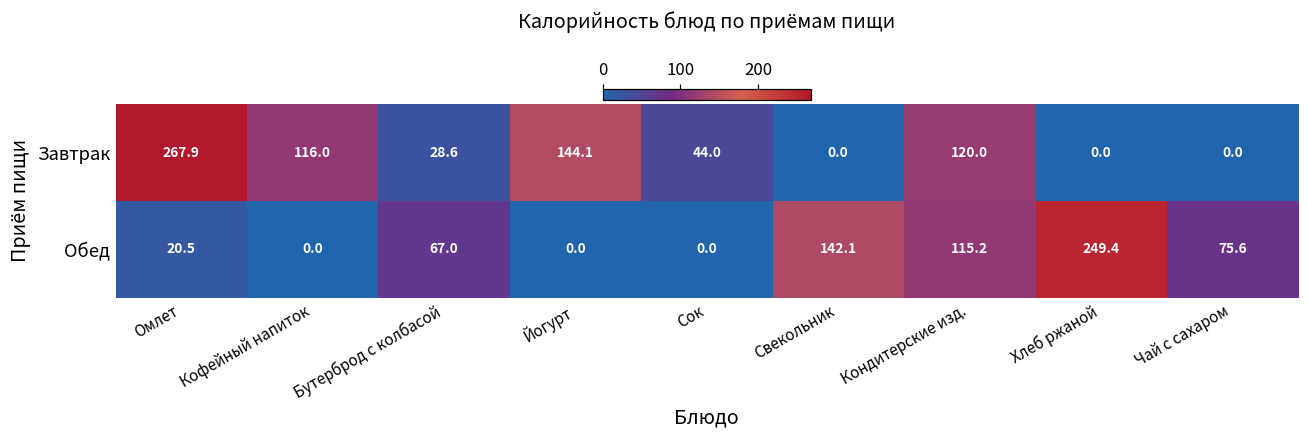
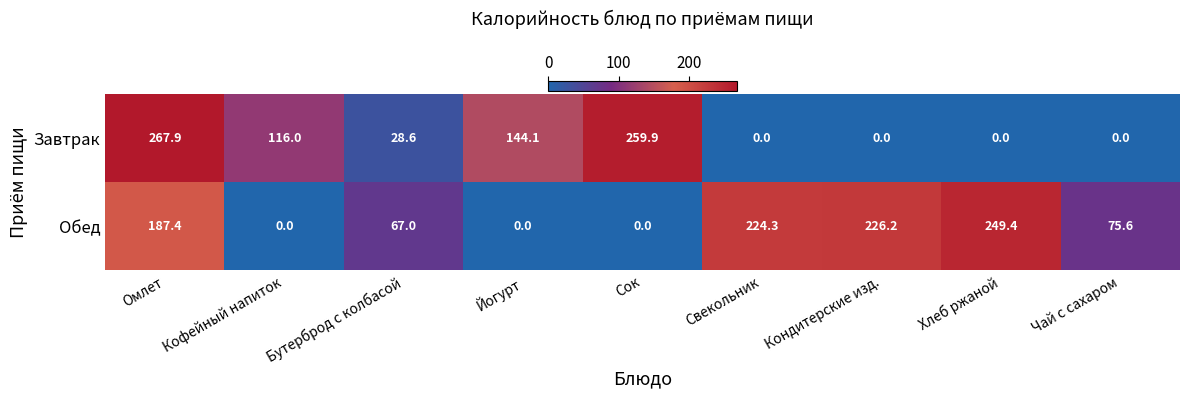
  {
    "Завтрак": {
      "Омлет": 267.9,
      "Кофейный напиток": 116.0,
      "Бутерброд с колбасой": 28.6,
      "Йогурт": 144.1,
-     "Сок": 44.0,
+     "Сок": 259.9,
      "Свекольник": 0.0,
-     "Кондитерские изд.": 120.0,
+     "Кондитерские изд.": 0.0,
      "Хлеб ржаной": 0.0,
      "Чай с сахаром": 0.0
    },
    "Обед": {
-     "Омлет": 20.5,
+     "Омлет": 187.4,
      "Кофейный напиток": 0.0,
      "Бутерброд с колбасой": 67.0,
      "Йогурт": 0.0,
      "Сок": 0.0,
-     "Свекольник": 142.1,
-     "Кондитерские изд.": 115.2,
+     "Свекольник": 224.3,
+     "Кондитерские изд.": 226.2,
      "Хлеб ржаной": 249.4,
      "Чай с сахаром": 75.6
    }
  }
